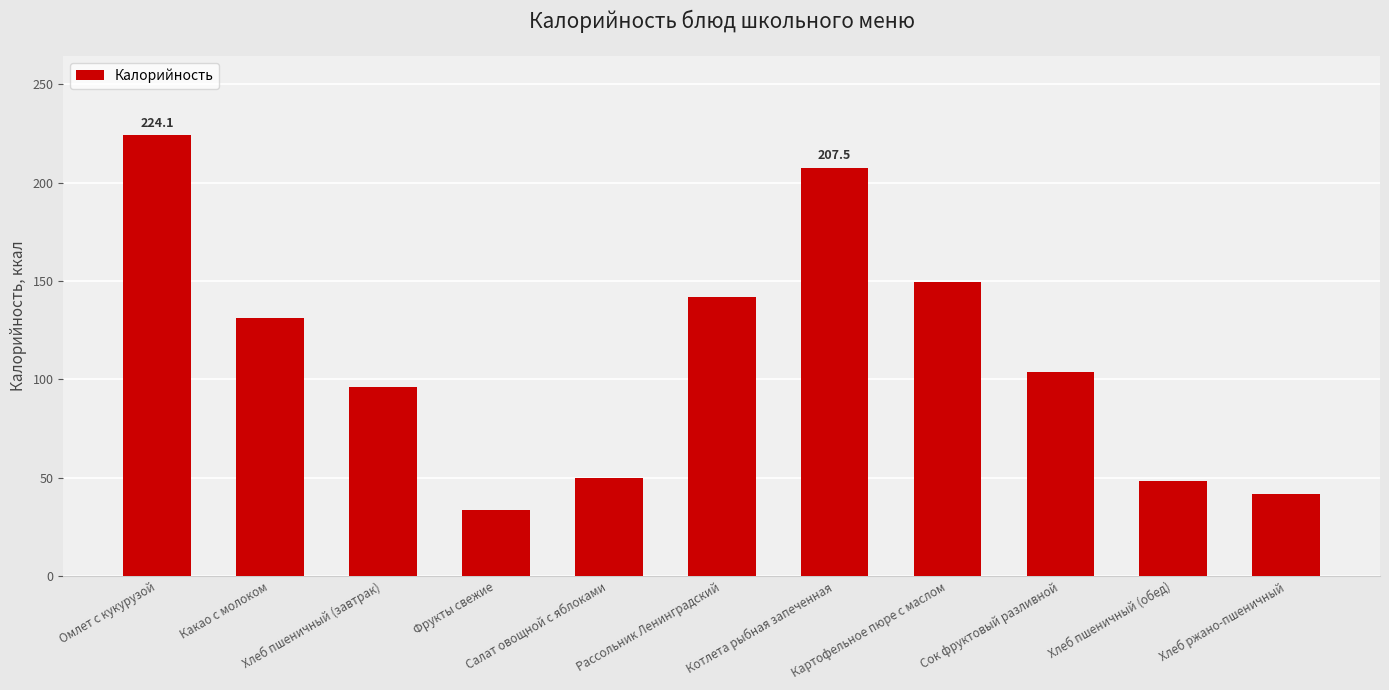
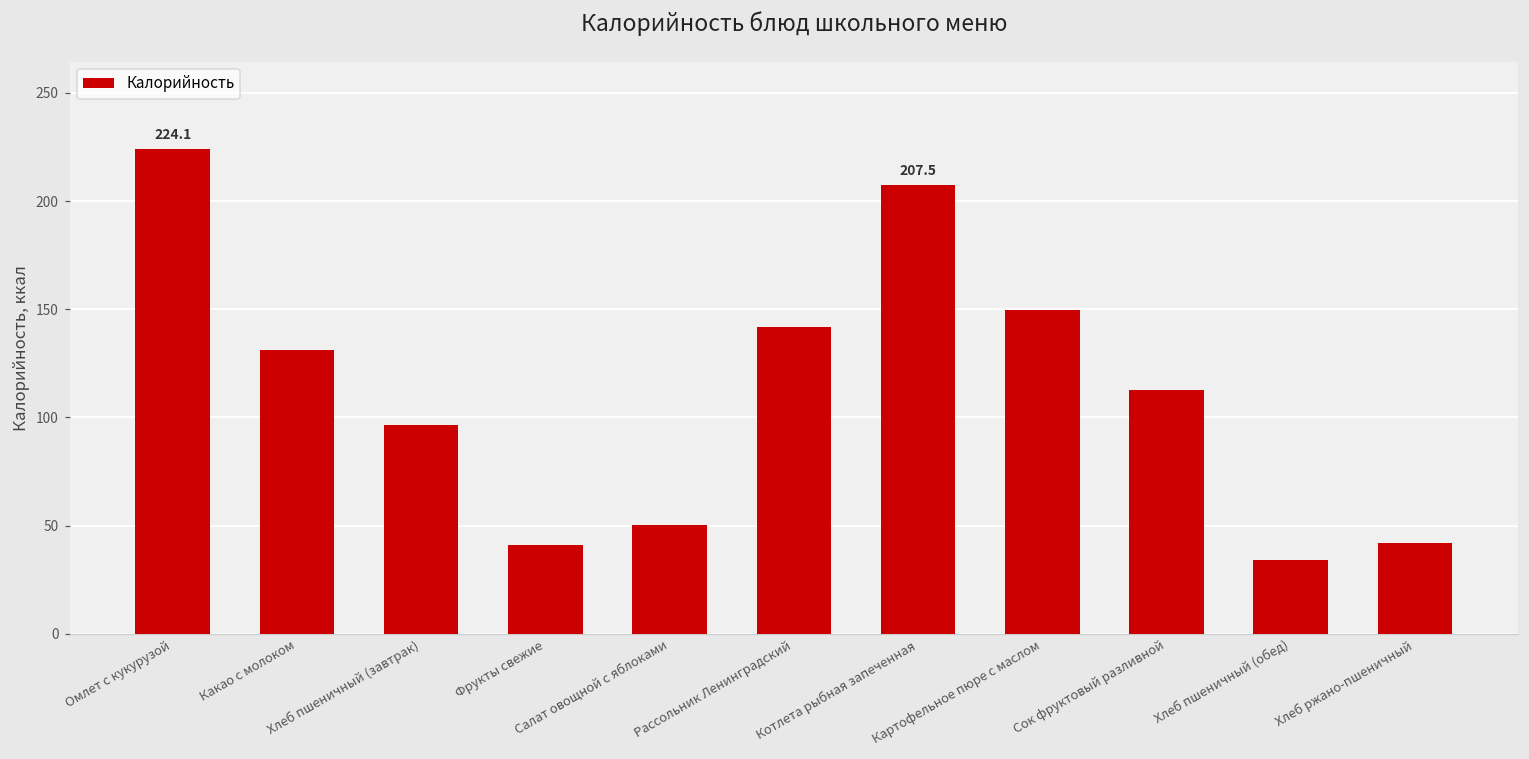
  {
    "Какао с молоком": 131,
    "Хлеб пшеничный (завтрак)": 96,
-   "Фрукты свежие": 34,
+   "Фрукты свежие": 41,
    "Салат овощной с яблоками": 50,
    "Рассольник Ленинградский": 142,
    "Картофельное пюре с маслом": 150,
-   "Сок фруктовый разливной": 104,
-   "Хлеб пшеничный (обед)": 48,
+   "Сок фруктовый разливной": 113,
+   "Хлеб пшеничный (обед)": 34,
    "Хлеб ржано-пшеничный": 42
  }
